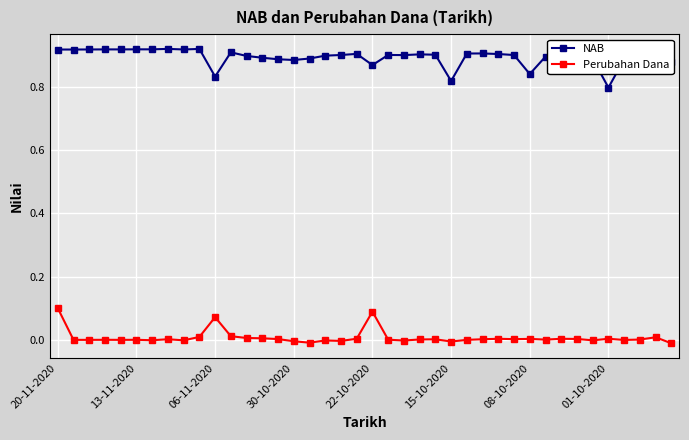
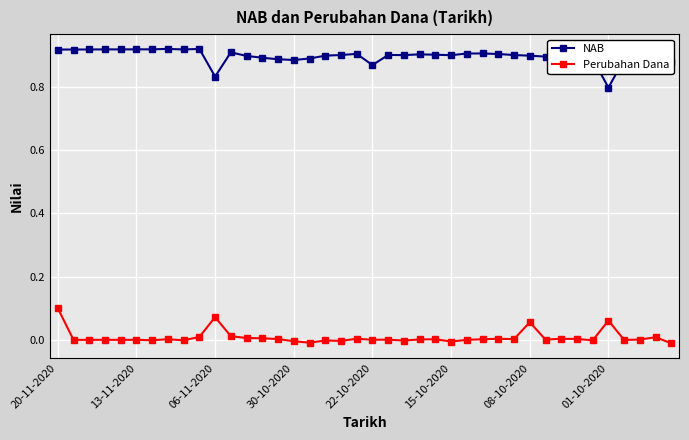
  {
    "NAB": {
      "20-11-2020": 0.92,
      "13-11-2020": 0.92,
      "06-11-2020": 0.83,
      "30-10-2020": 0.89,
      "22-10-2020": 0.87,
-     "15-10-2020": 0.82,
-     "08-10-2020": 0.84,
+     "15-10-2020": 0.90,
+     "08-10-2020": 0.90,
      "01-10-2020": 0.80
    },
    "Perubahan Dana": {
      "20-11-2020": 0.10,
      "13-11-2020": 0.00,
      "06-11-2020": 0.07,
      "30-10-2020": 0.00,
-     "22-10-2020": 0.09,
+     "22-10-2020": 0.00,
      "15-10-2020": -0.01,
-     "08-10-2020": 0.00,
-     "01-10-2020": 0.00
+     "08-10-2020": 0.06,
+     "01-10-2020": 0.06
    }
  }
